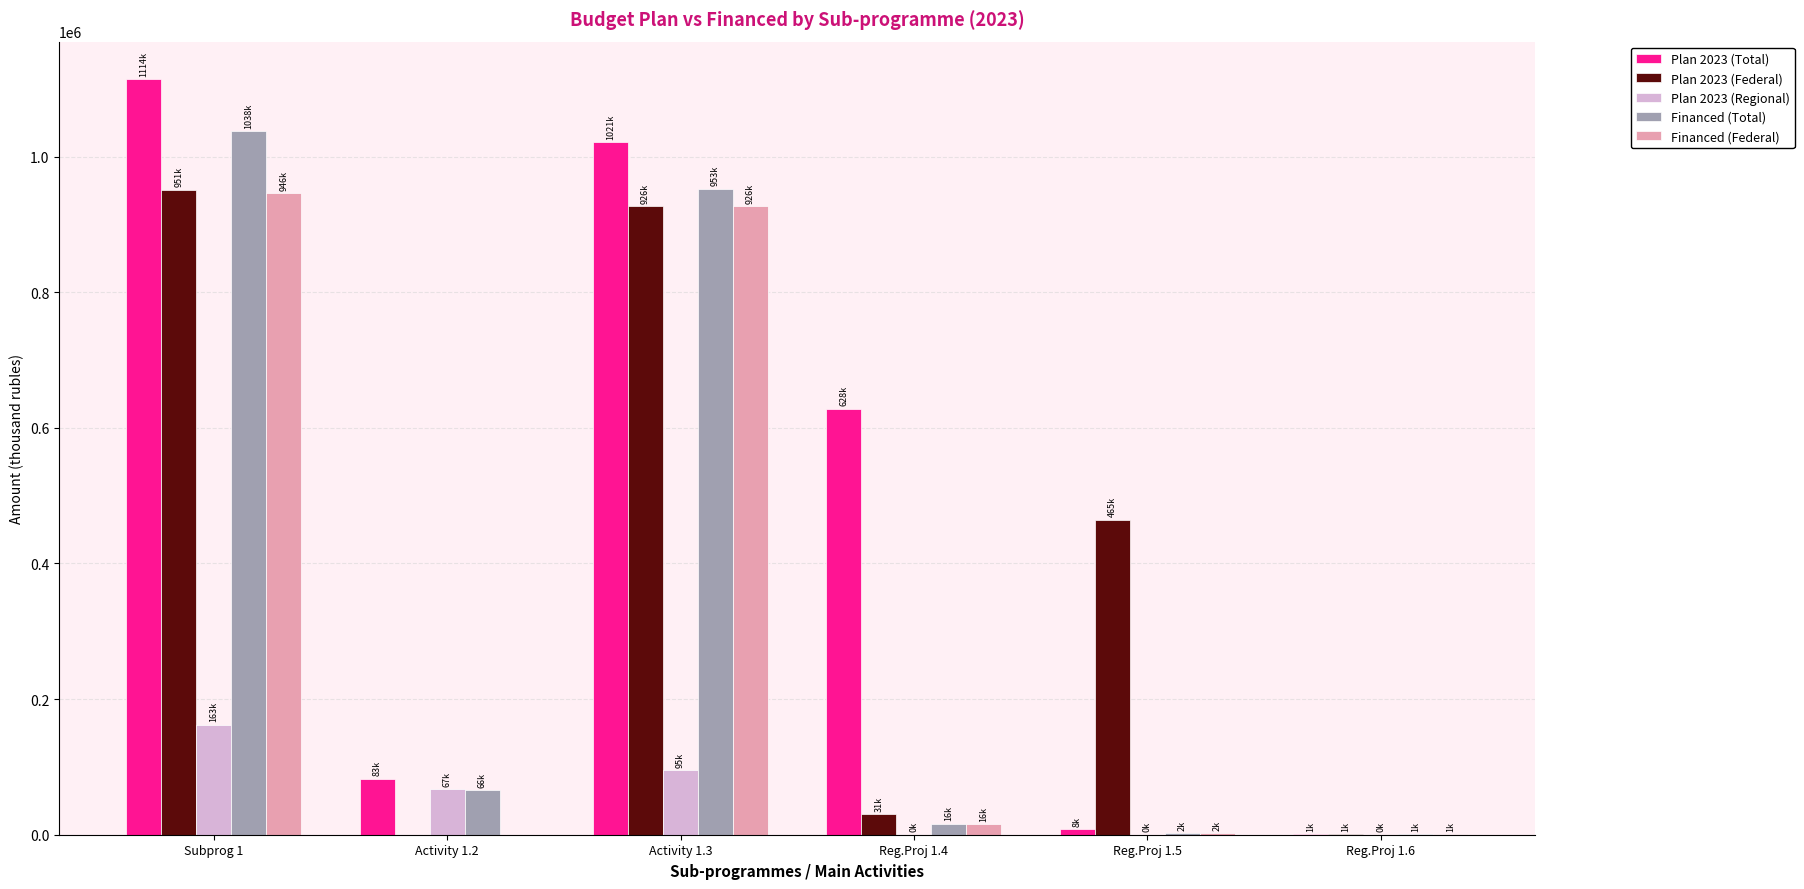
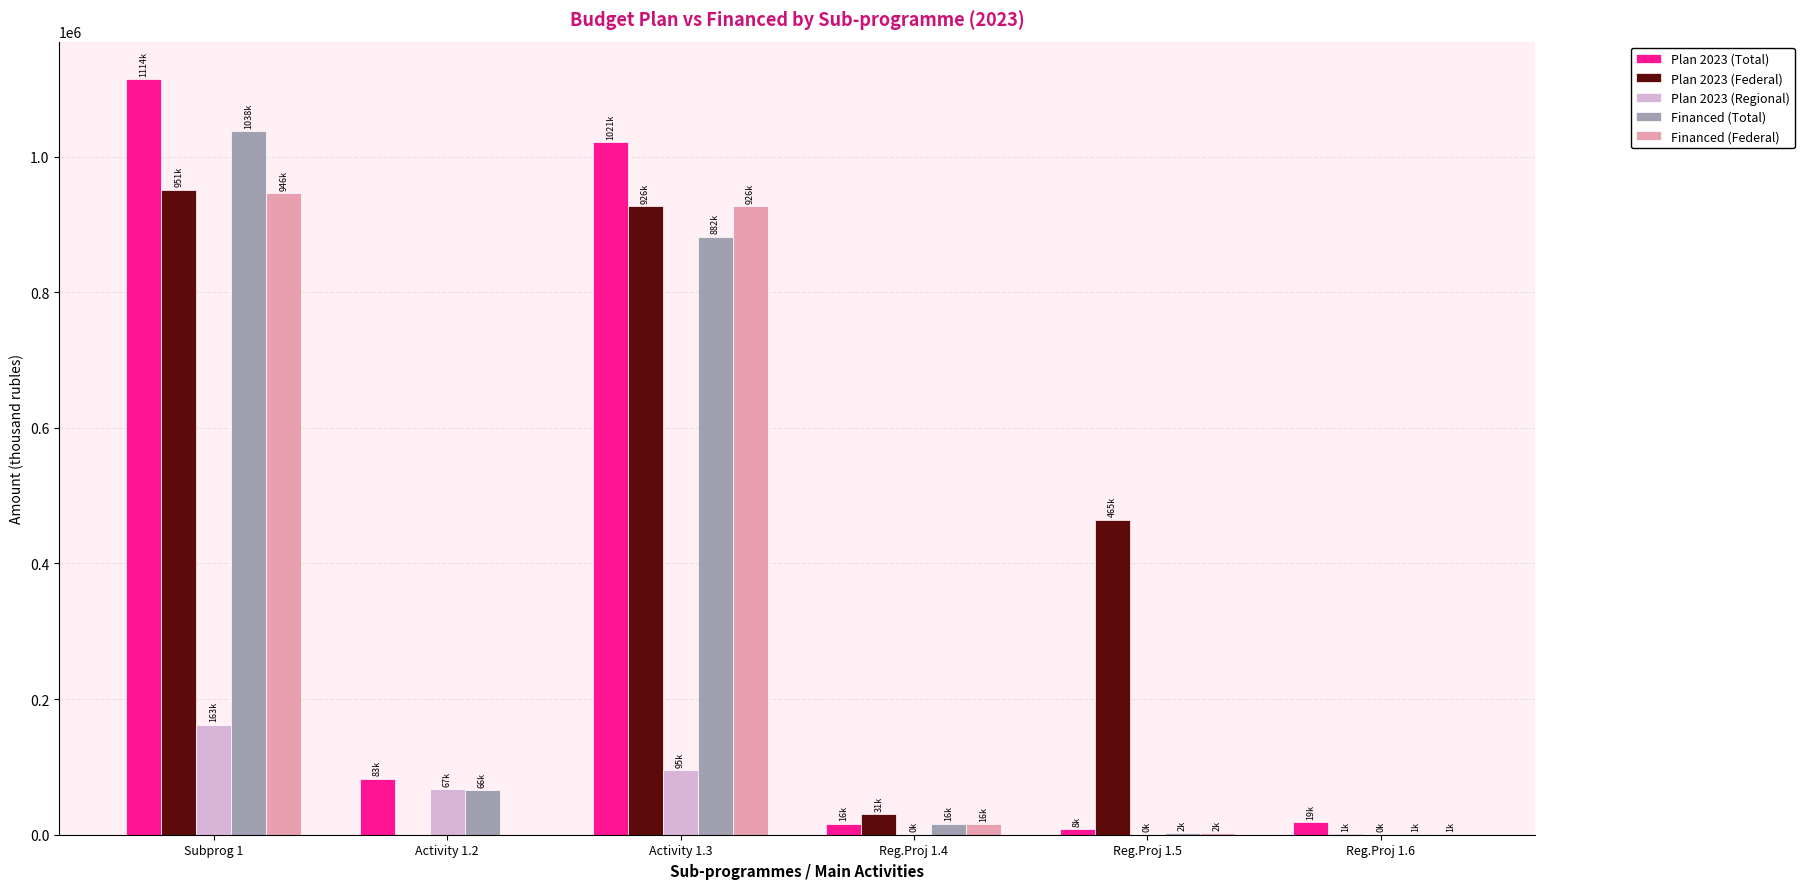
  {
    "Plan 2023 (Total)": {
      "Subprog 1": "1114k",
      "Activity 1.2": "83k",
      "Activity 1.3": "1021k",
-     "Reg.Proj 1.4": "628k",
+     "Reg.Proj 1.4": "16k",
      "Reg.Proj 1.5": "8k",
-     "Reg.Proj 1.6": "1k"
+     "Reg.Proj 1.6": "19k"
    },
    "Plan 2023 (Federal)": {
      "Subprog 1": "951k",
      "Activity 1.3": "926k",
      "Reg.Proj 1.4": "31k",
      "Reg.Proj 1.5": "465k",
      "Reg.Proj 1.6": "1k"
    },
    "Financed (Total)": {
      "Subprog 1": "1038k",
      "Activity 1.2": "66k",
-     "Activity 1.3": "953k",
+     "Activity 1.3": "882k",
      "Reg.Proj 1.4": "16k",
      "Reg.Proj 1.5": "2k",
      "Reg.Proj 1.6": "1k"
    }
  }
